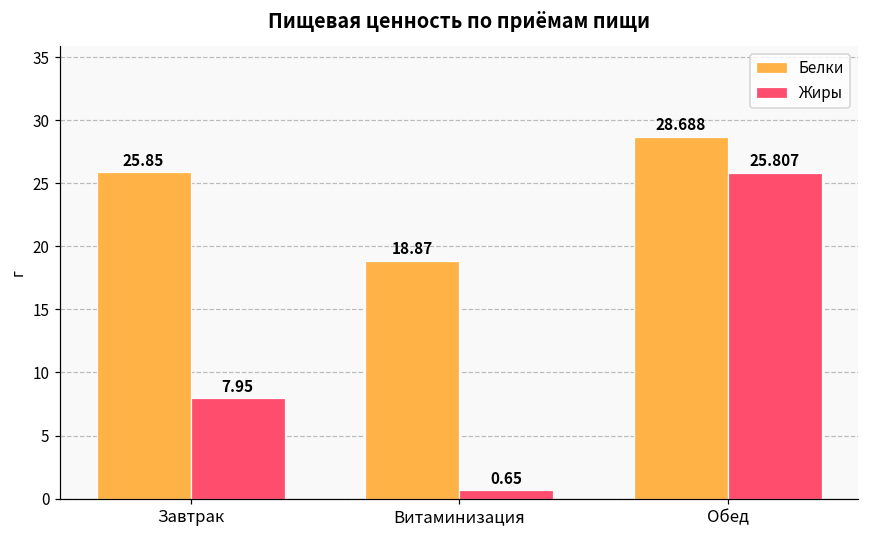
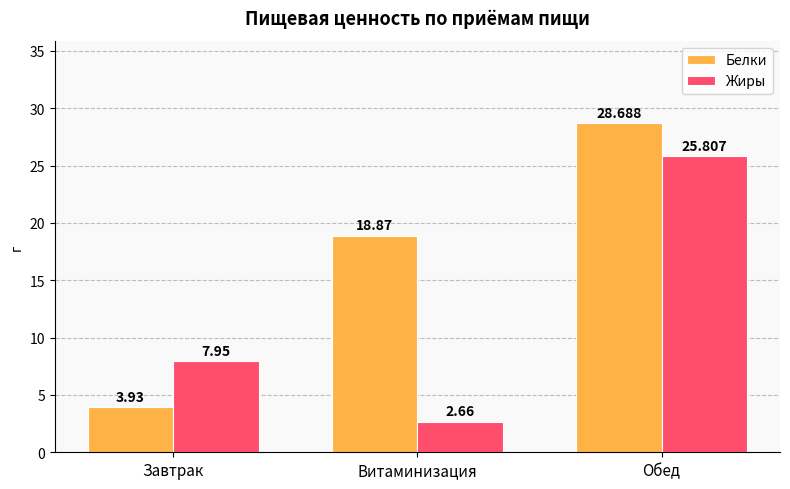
  {
    "Белки": {
-     "Завтрак": 25.85,
+     "Завтрак": 3.93,
      "Витаминизация": 18.87,
      "Обед": 28.688
    },
    "Жиры": {
      "Завтрак": 7.95,
-     "Витаминизация": 0.65,
+     "Витаминизация": 2.66,
      "Обед": 25.807
    }
  }
